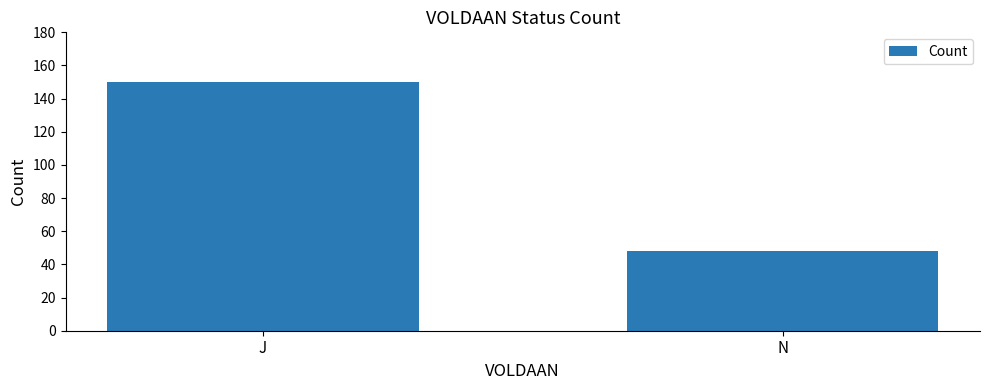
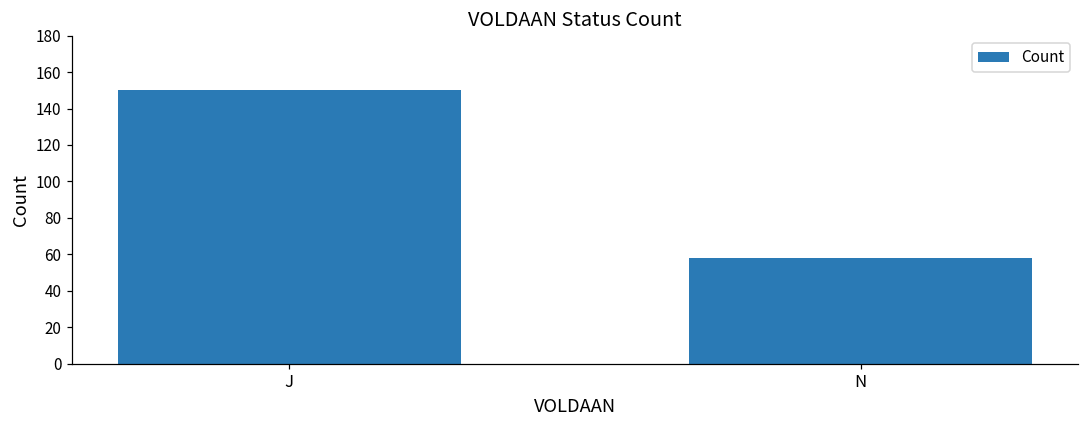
  {
    "J": 150,
-   "N": 48
+   "N": 58
  }
